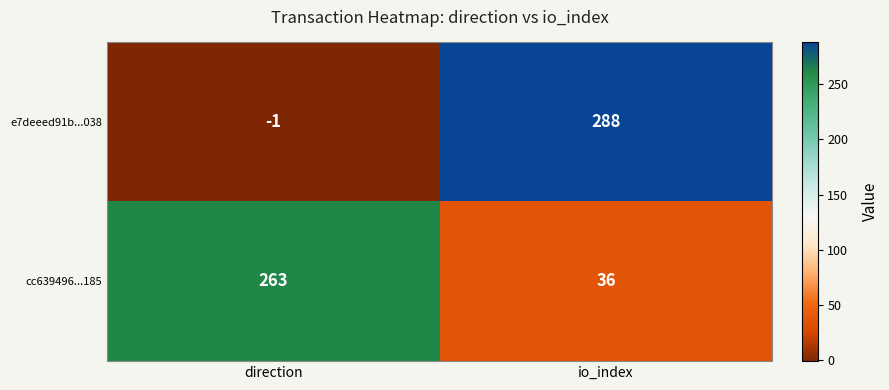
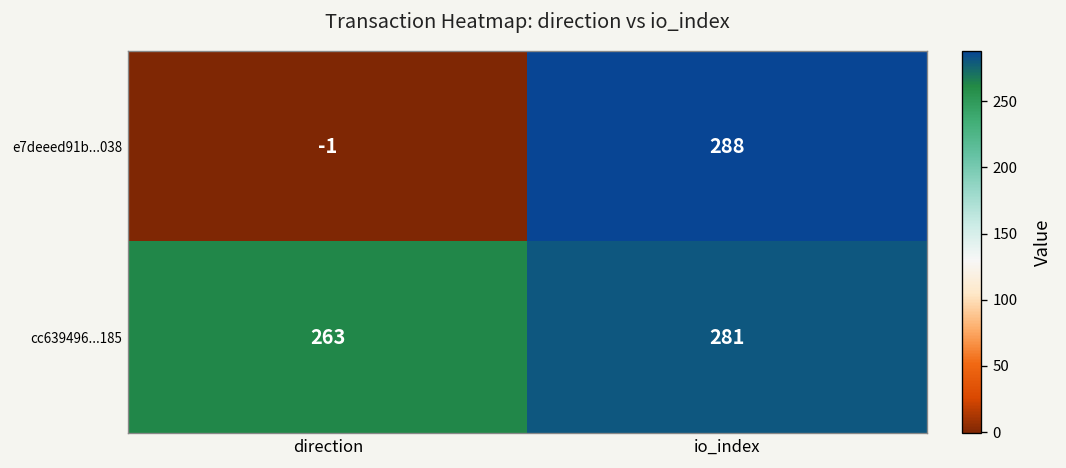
  {
    "e7deeed91b...038": {
      "direction": -1,
      "io_index": 288
    },
    "cc639496...185": {
      "direction": 263,
-     "io_index": 36
+     "io_index": 281
    }
  }
